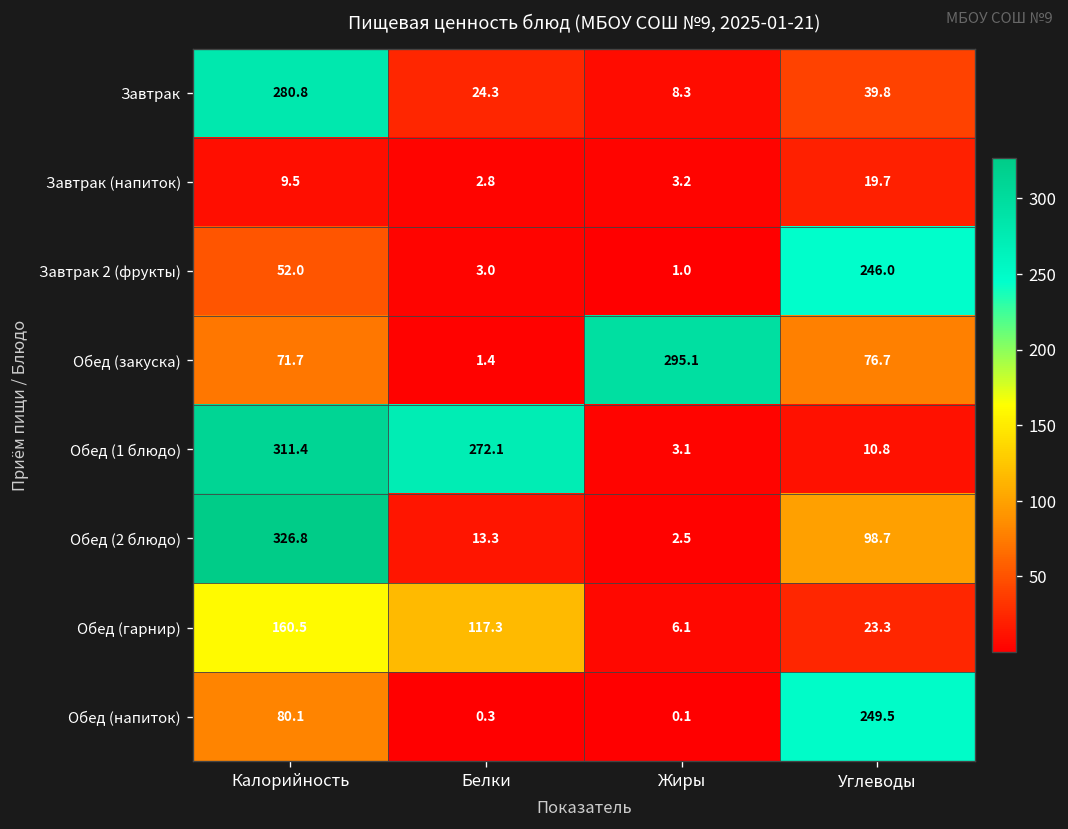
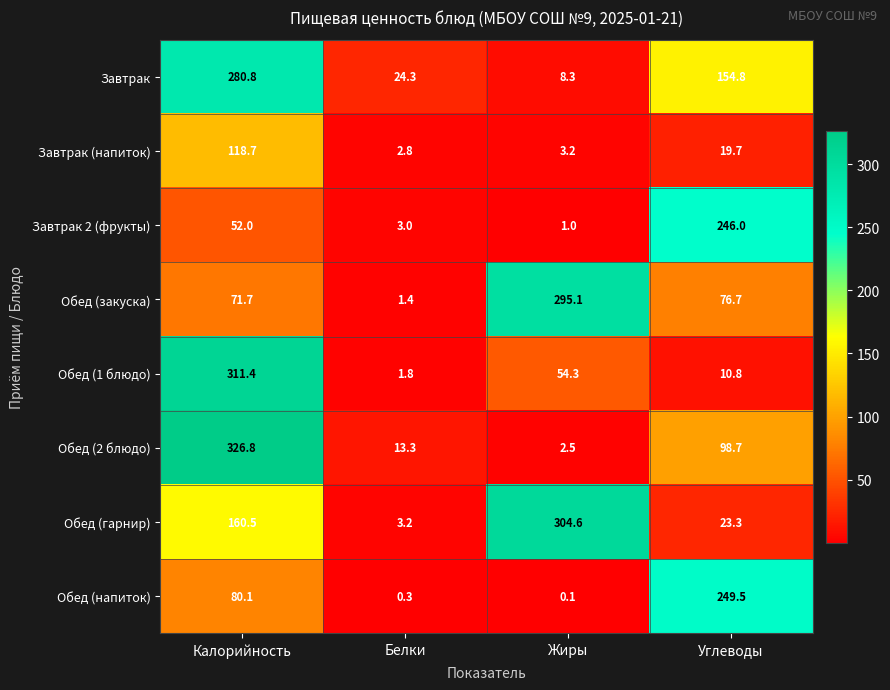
  {
    "Завтрак": {
      "Калорийность": 280.8,
      "Белки": 24.3,
      "Жиры": 8.3,
-     "Углеводы": 39.8
+     "Углеводы": 154.8
    },
    "Завтрак (напиток)": {
-     "Калорийность": 9.5,
+     "Калорийность": 118.7,
      "Белки": 2.8,
      "Жиры": 3.2,
      "Углеводы": 19.7
    },
    "Завтрак 2 (фрукты)": {
      "Калорийность": 52.0,
      "Белки": 3.0,
      "Жиры": 1.0,
      "Углеводы": 246.0
    },
    "Обед (закуска)": {
      "Калорийность": 71.7,
      "Белки": 1.4,
      "Жиры": 295.1,
      "Углеводы": 76.7
    },
    "Обед (1 блюдо)": {
      "Калорийность": 311.4,
-     "Белки": 272.1,
-     "Жиры": 3.1,
+     "Белки": 1.8,
+     "Жиры": 54.3,
      "Углеводы": 10.8
    },
    "Обед (2 блюдо)": {
      "Калорийность": 326.8,
      "Белки": 13.3,
      "Жиры": 2.5,
      "Углеводы": 98.7
    },
    "Обед (гарнир)": {
      "Калорийность": 160.5,
-     "Белки": 117.3,
-     "Жиры": 6.1,
+     "Белки": 3.2,
+     "Жиры": 304.6,
      "Углеводы": 23.3
    },
    "Обед (напиток)": {
      "Калорийность": 80.1,
      "Белки": 0.3,
      "Жиры": 0.1,
      "Углеводы": 249.5
    }
  }
